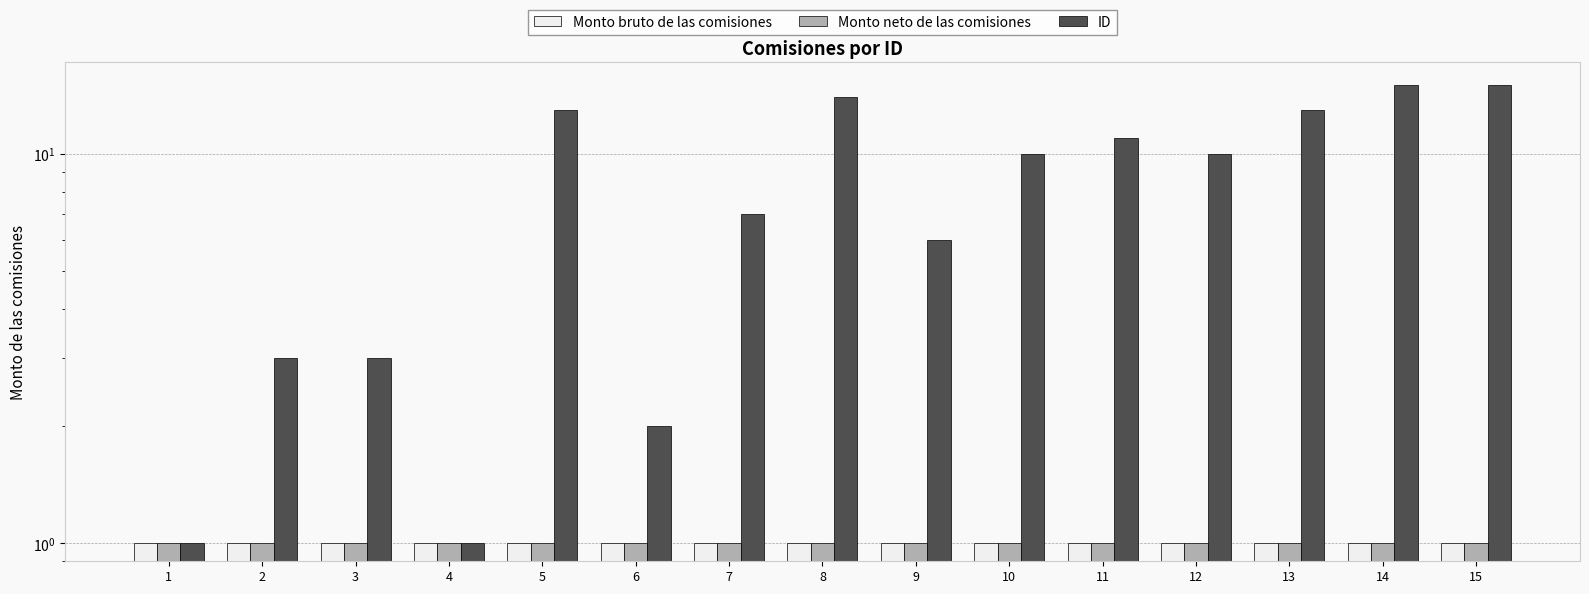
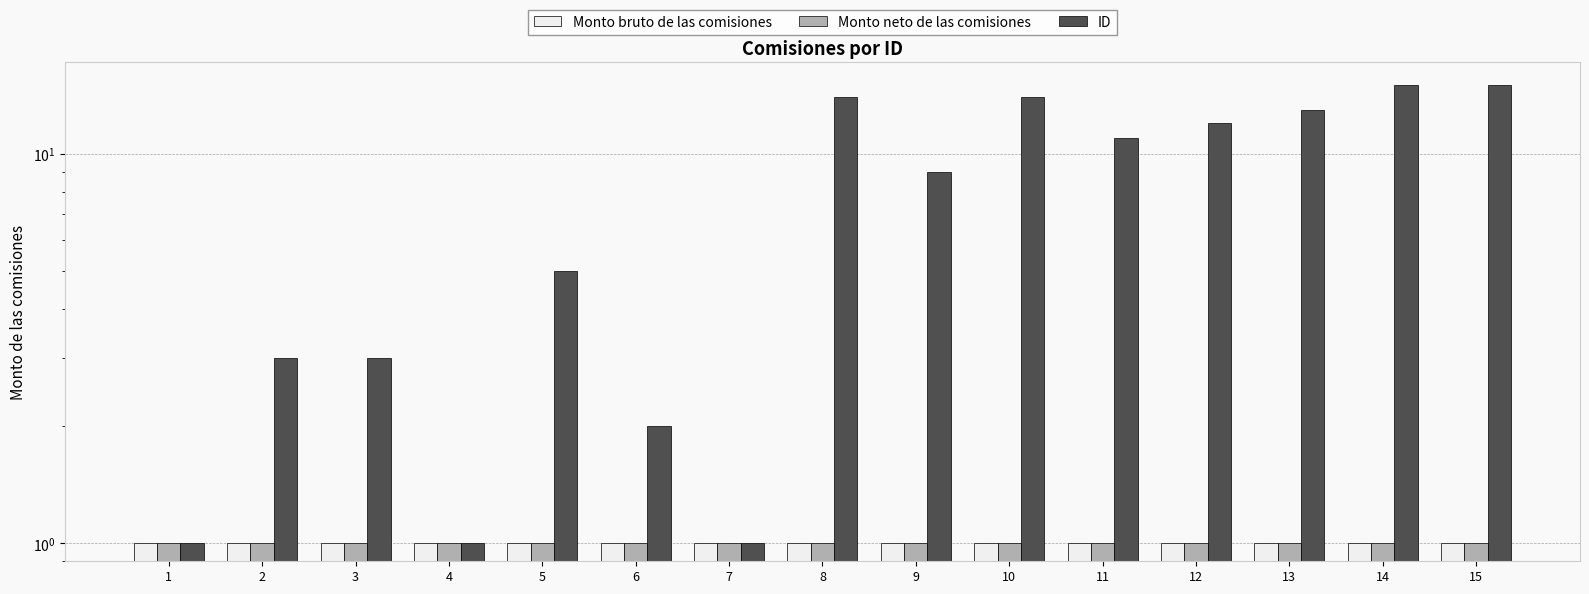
  {
    "Monto bruto de las comisiones": {
      "1": 1,
      "2": 1,
      "3": 1,
      "4": 1,
      "5": 1,
      "6": 1,
      "7": 1,
      "8": 1,
      "9": 1,
      "10": 1,
      "11": 1,
      "12": 1,
      "13": 1,
      "14": 1,
      "15": 1
    },
    "Monto neto de las comisiones": {
      "1": 1,
      "2": 1,
      "3": 1,
      "4": 1,
      "5": 1,
      "6": 1,
      "7": 1,
      "8": 1,
      "9": 1,
      "10": 1,
      "11": 1,
      "12": 1,
      "13": 1,
      "14": 1,
      "15": 1
    },
    "ID": {
      "1": 1,
      "2": 3,
      "3": 3,
      "4": 1,
-     "5": 13,
+     "5": 5,
      "6": 2,
-     "7": 7,
+     "7": 1,
      "8": 14,
-     "9": 6,
-     "10": 10,
+     "9": 9,
+     "10": 14,
      "11": 11,
-     "12": 10,
+     "12": 12,
      "13": 13,
      "14": 15,
      "15": 15
    }
  }
